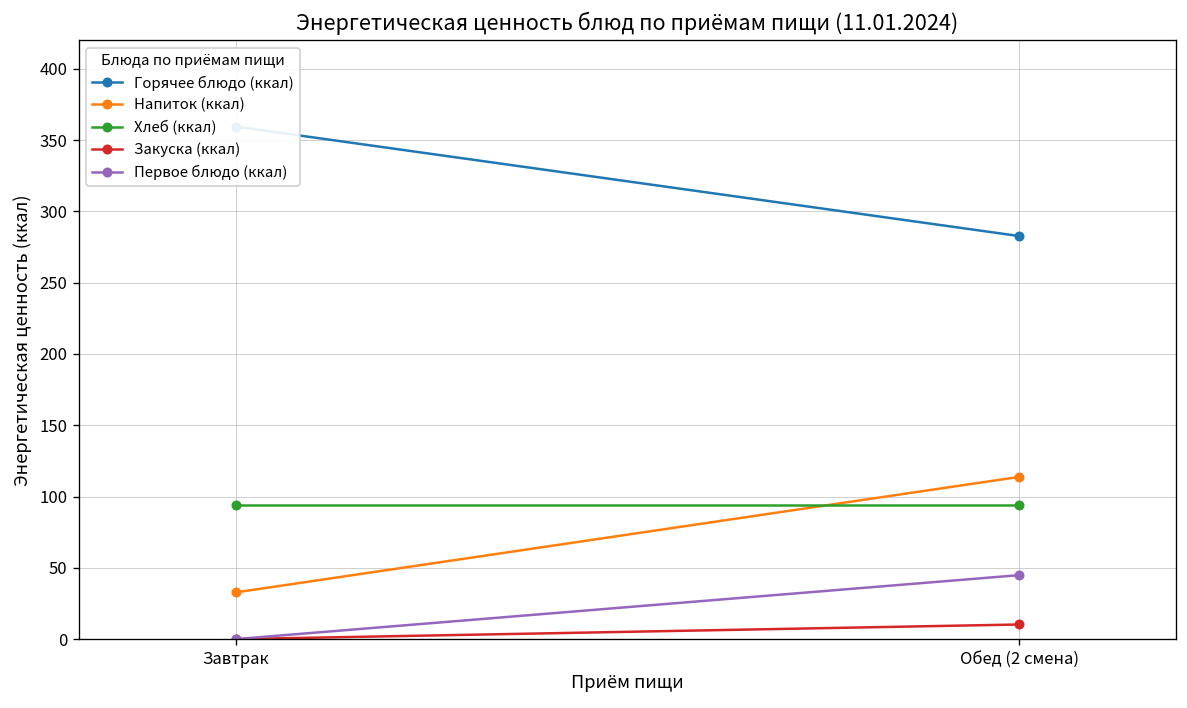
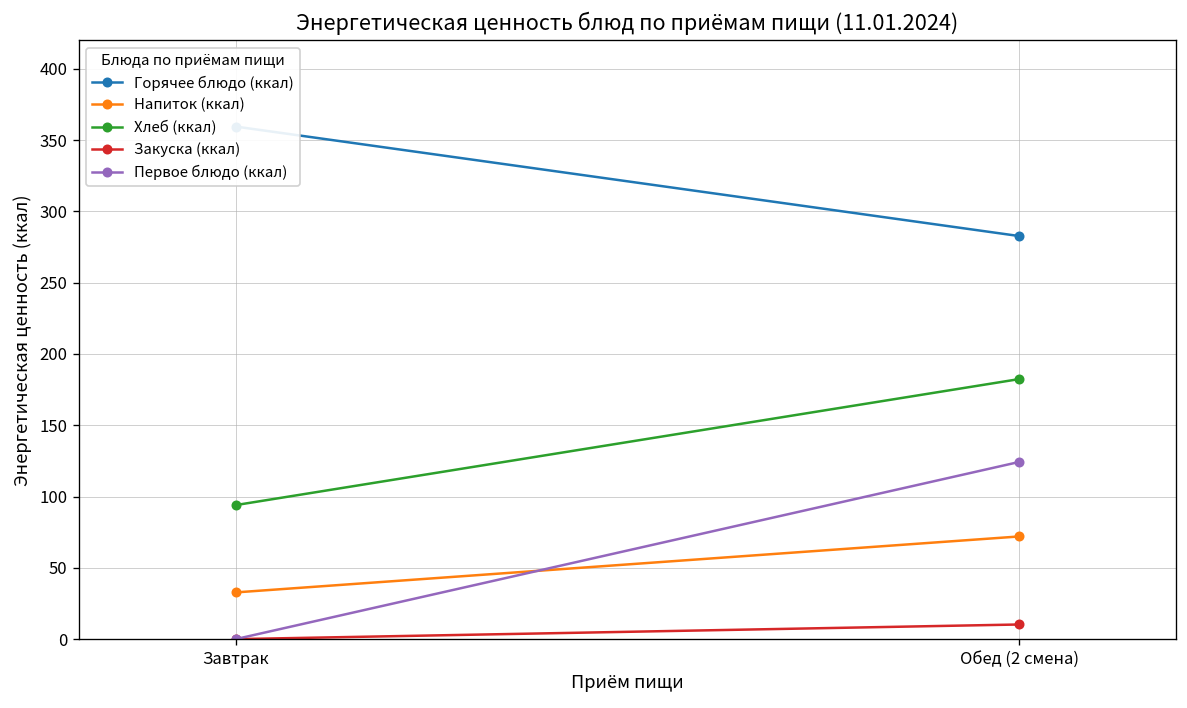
  {
    "Горячее блюдо (ккал)": {
      "Обед (2 смена)": 283
    },
    "Напиток (ккал)": {
      "Завтрак": 33,
-     "Обед (2 смена)": 114
+     "Обед (2 смена)": 72
    },
    "Хлеб (ккал)": {
      "Завтрак": 94,
-     "Обед (2 смена)": 94
+     "Обед (2 смена)": 182
    },
    "Закуска (ккал)": {
      "Обед (2 смена)": 10
    },
    "Первое блюдо (ккал)": {
-     "Обед (2 смена)": 45
+     "Обед (2 смена)": 124
    }
  }
